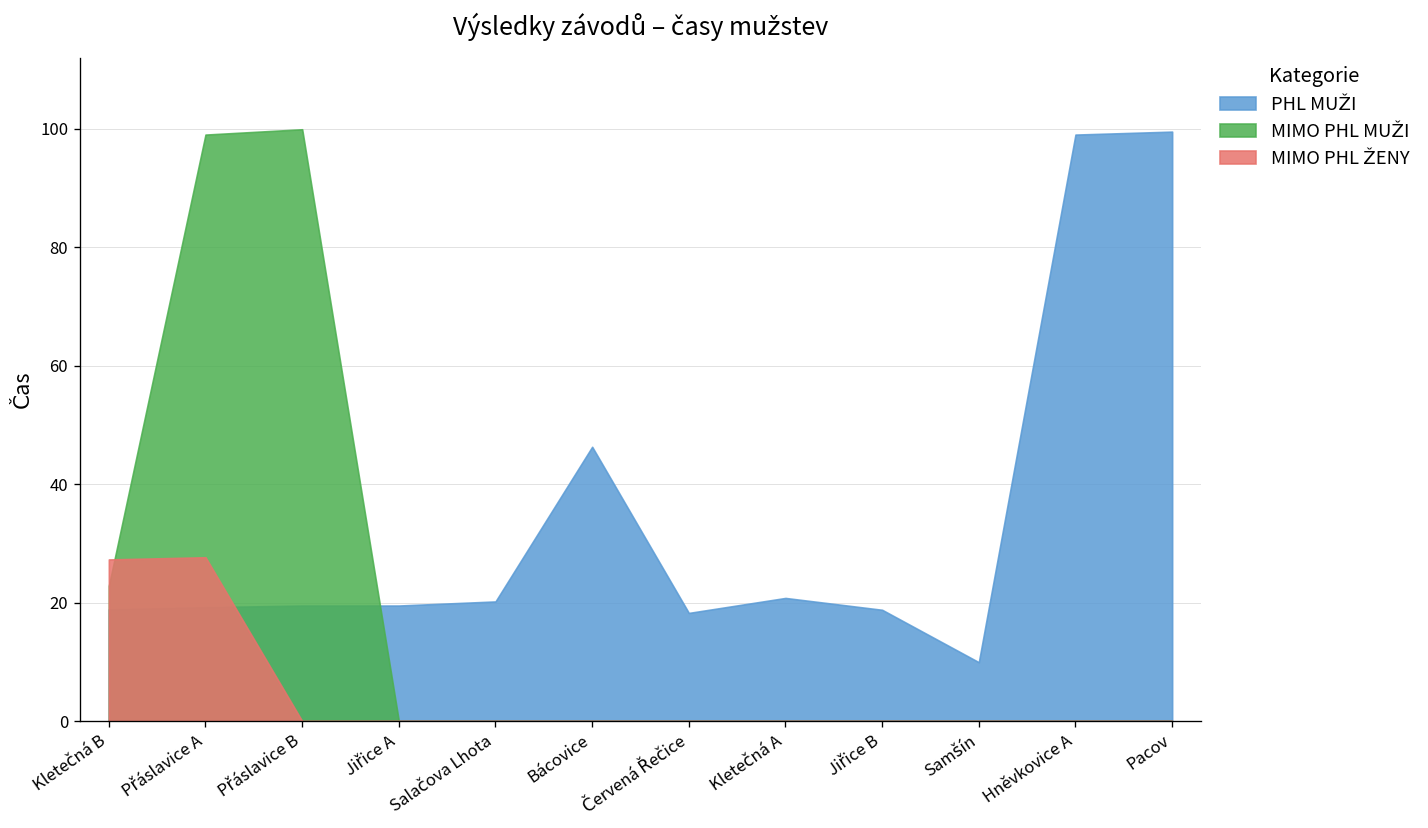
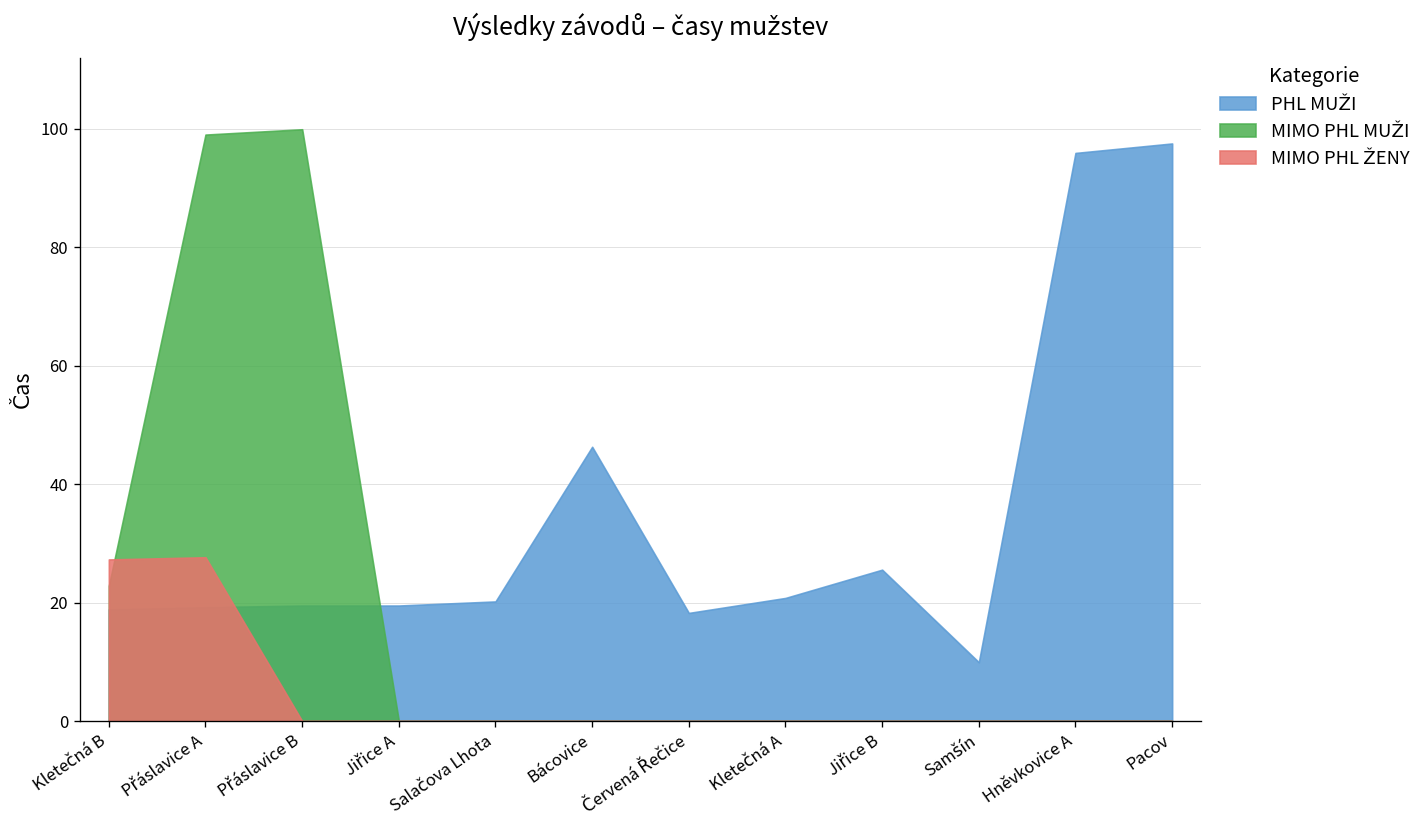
  {
    "PHL MUŽI": {
      "Kletečná B": 19,
      "Přáslavice A": 19,
      "Přáslavice B": 19,
      "Jiřice A": 20,
      "Salačova Lhota": 20,
      "Bácovice": 46,
      "Červená Řečice": 18,
      "Kletečná A": 21,
-     "Jiřice B": 19,
+     "Jiřice B": 26,
      "Samšín": 10,
-     "Hněvkovice A": 99,
-     "Pacov": 100
+     "Hněvkovice A": 96,
+     "Pacov": 98
    },
    "MIMO PHL MUŽI": {
      "Kletečná B": 23,
      "Přáslavice A": 99,
      "Přáslavice B": 100
    },
    "MIMO PHL ŽENY": {
      "Kletečná B": 27,
      "Přáslavice A": 28,
      "Přáslavice B": 0
    }
  }
